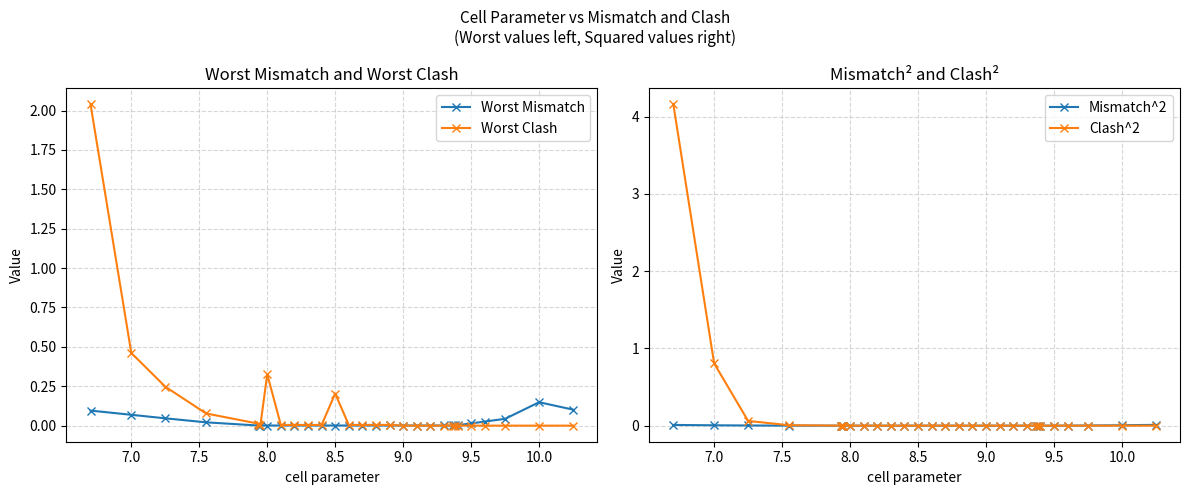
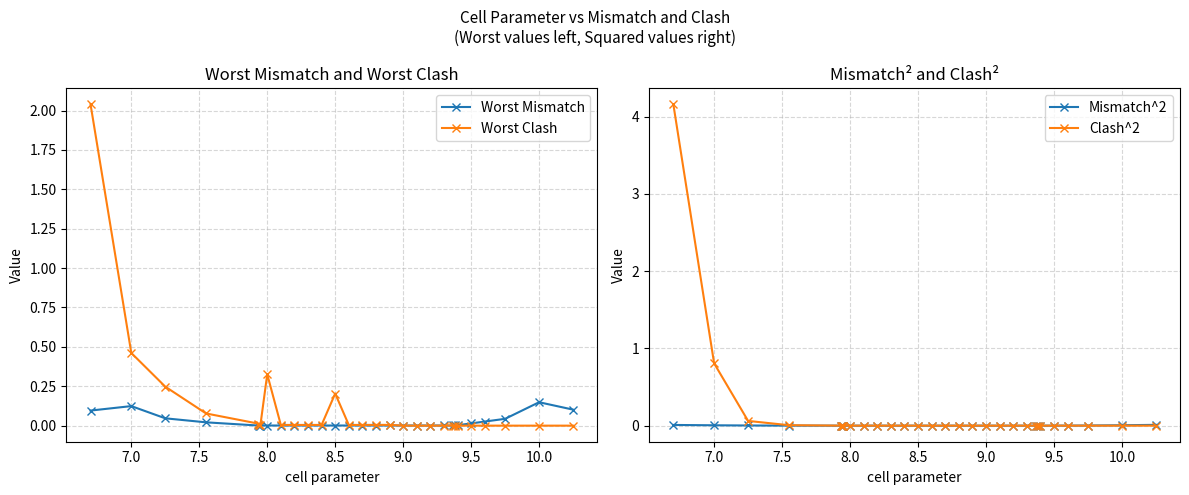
  {
    "Worst Mismatch and Worst Clash": {
      "Worst Mismatch": {
-       "7.0": 0.07,
+       "7.0": 0.12,
        "8.0": 0.00,
        "8.5": 0.00,
        "10.0": 0.15
      },
      "Worst Clash": {
        "7.0": 0.46,
        "8.0": 0.33,
        "8.5": 0.20,
        "10.0": 0.00
      }
    },
    "Mismatch² and Clash²": {
      "Mismatch^2": {
        "7.0": 0.0
      },
      "Clash^2": {
        "7.0": 0.8
      }
    }
  }
